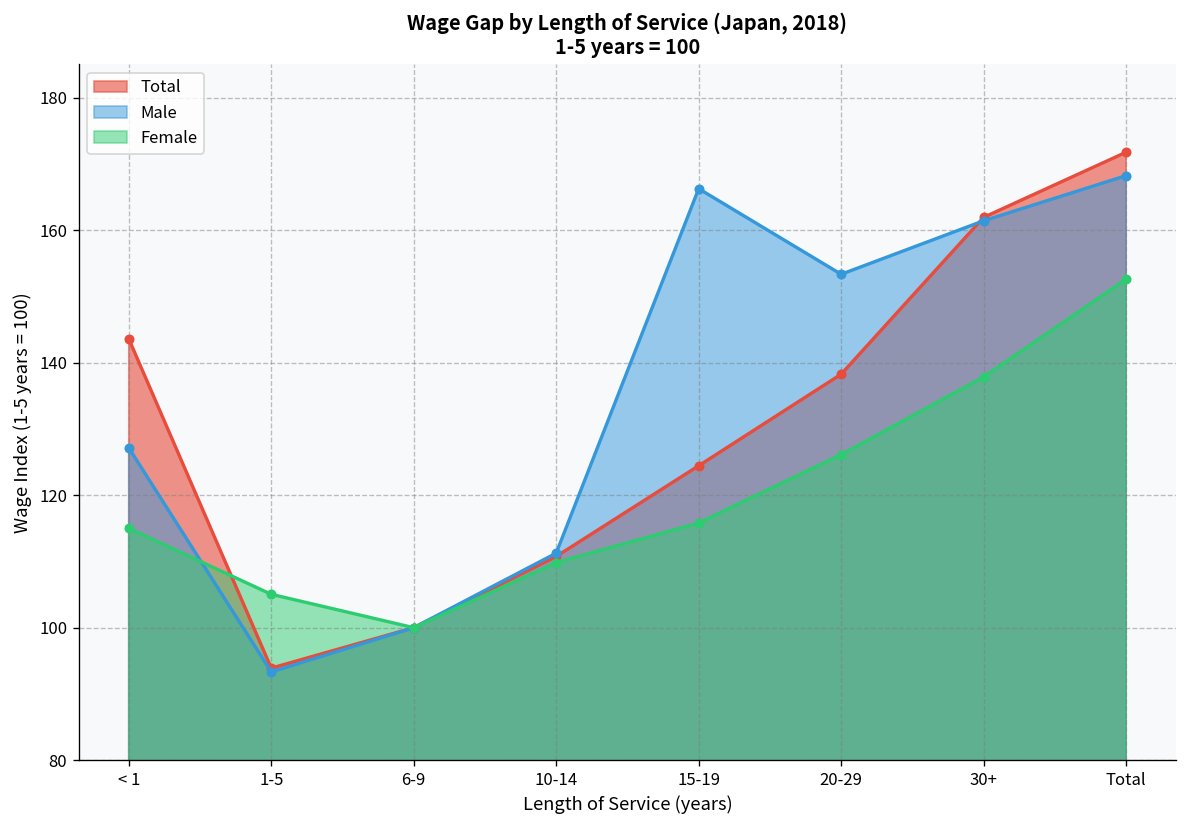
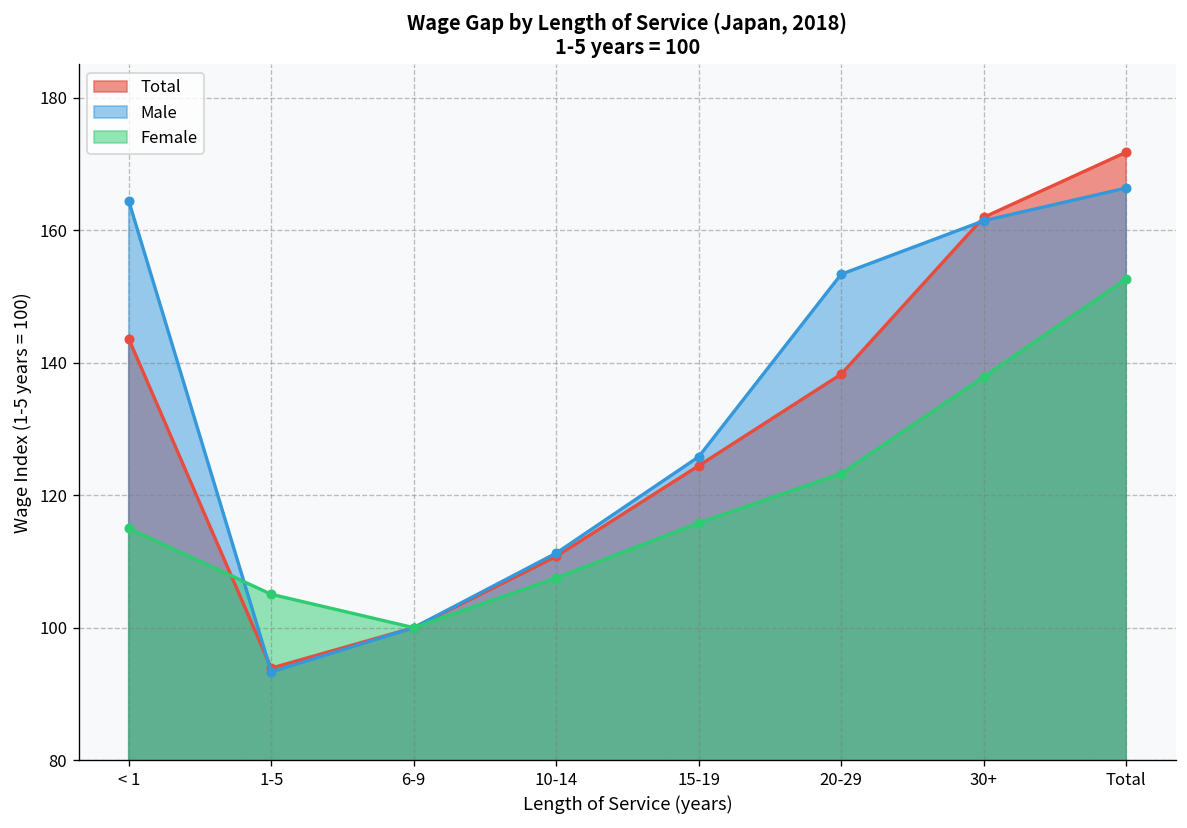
  {
    "Total": {
      "< 1": 144,
      "1-5": 94,
      "10-14": 111,
      "15-19": 124,
      "20-29": 138,
      "30+": 162,
      "Total": 172
    },
    "Male": {
-     "< 1": 127,
+     "< 1": 164,
      "1-5": 93,
      "10-14": 111,
-     "15-19": 166,
+     "15-19": 126,
      "20-29": 153,
      "30+": 161,
-     "Total": 168
+     "Total": 166
    },
    "Female": {
      "< 1": 115,
      "1-5": 105,
-     "10-14": 110,
+     "10-14": 107,
      "15-19": 116,
-     "20-29": 126,
+     "20-29": 123,
      "30+": 138,
      "Total": 153
    }
  }
